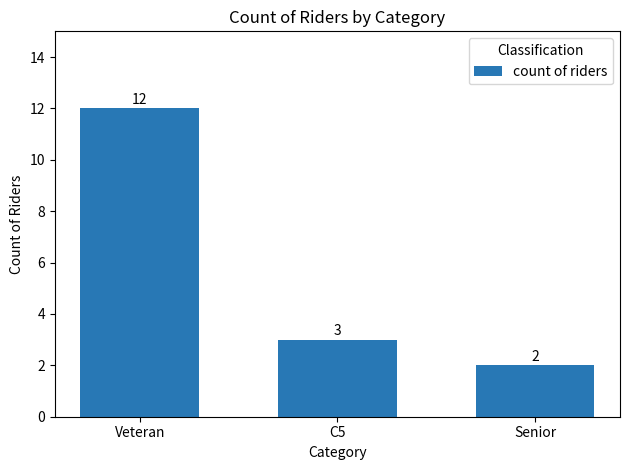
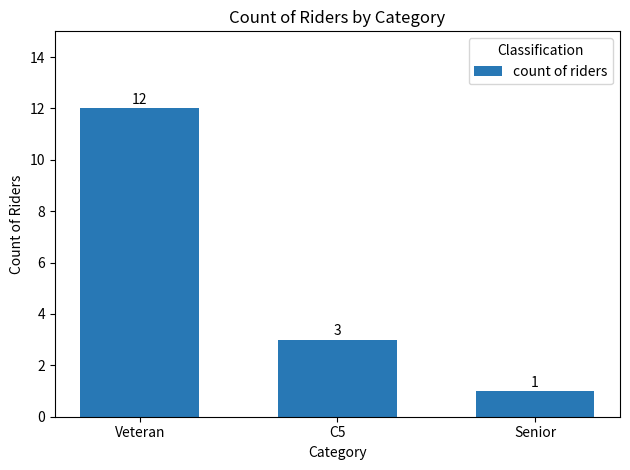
  {
    "Veteran": 12,
    "C5": 3,
-   "Senior": 2
+   "Senior": 1
  }
